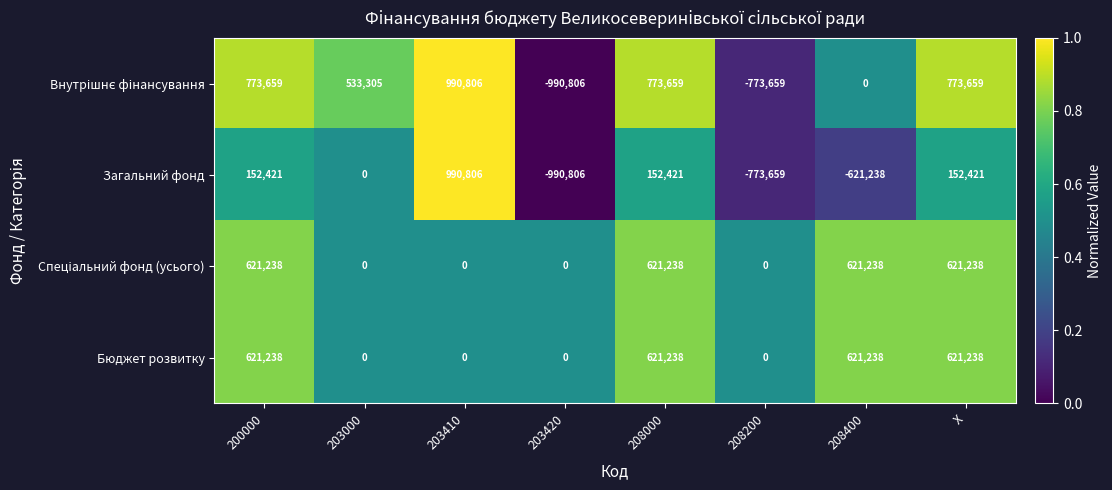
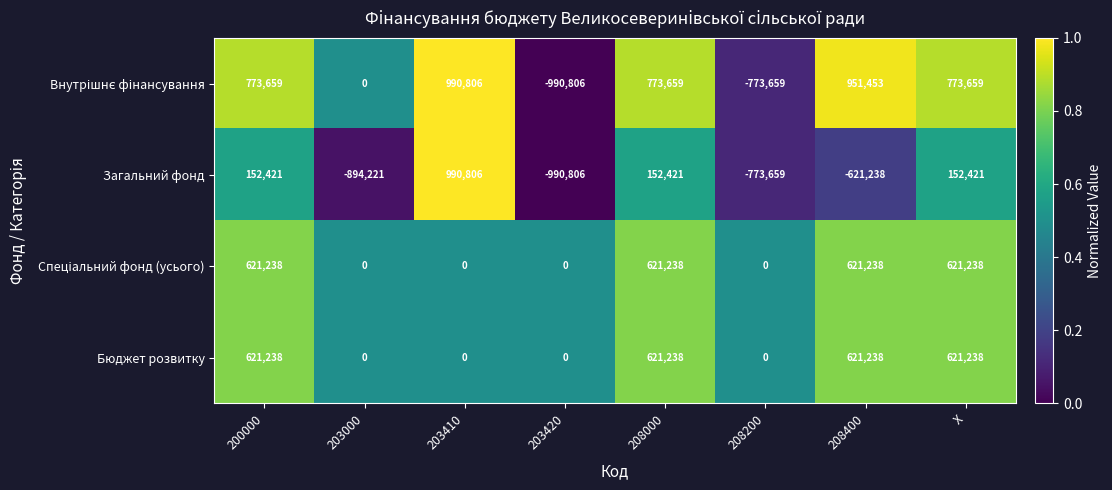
  {
    "Внутрішнє фінансування": {
      "200000": "773,659",
-     "203000": "533,305",
+     "203000": "0",
      "203410": "990,806",
      "203420": "-990,806",
      "208000": "773,659",
      "208200": "-773,659",
-     "208400": "0",
+     "208400": "951,453",
      "X": "773,659"
    },
    "Загальний фонд": {
      "200000": "152,421",
-     "203000": "0",
+     "203000": "-894,221",
      "203410": "990,806",
      "203420": "-990,806",
      "208000": "152,421",
      "208200": "-773,659",
      "208400": "-621,238",
      "X": "152,421"
    },
    "Спеціальний фонд (усього)": {
      "200000": "621,238",
      "203000": "0",
      "203410": "0",
      "203420": "0",
      "208000": "621,238",
      "208200": "0",
      "208400": "621,238",
      "X": "621,238"
    },
    "Бюджет розвитку": {
      "200000": "621,238",
      "203000": "0",
      "203410": "0",
      "203420": "0",
      "208000": "621,238",
      "208200": "0",
      "208400": "621,238",
      "X": "621,238"
    }
  }
